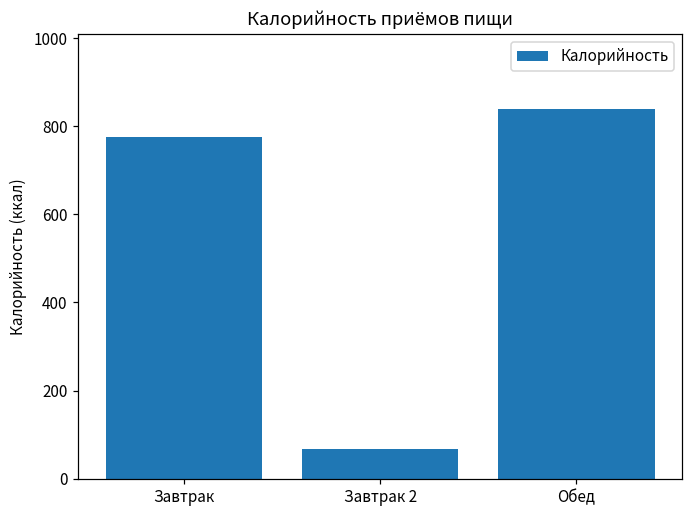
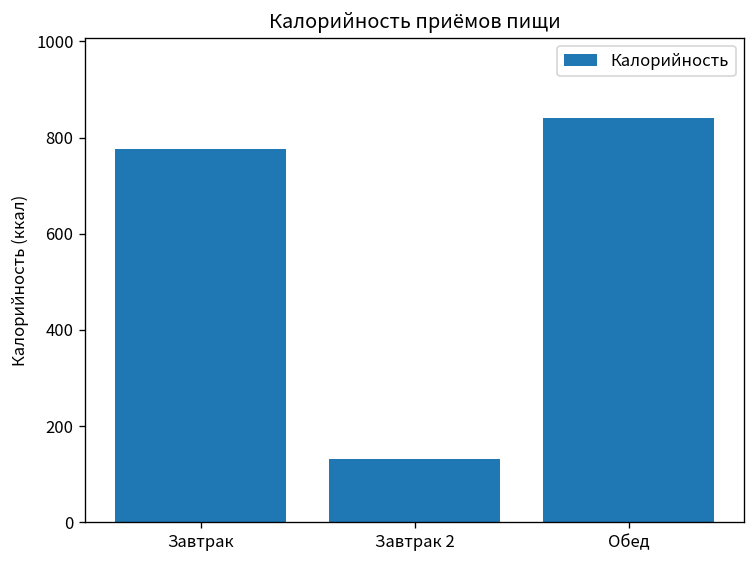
  {
    "Завтрак": 780,
-   "Завтрак 2": 70,
+   "Завтрак 2": 130,
    "Обед": 840
  }
